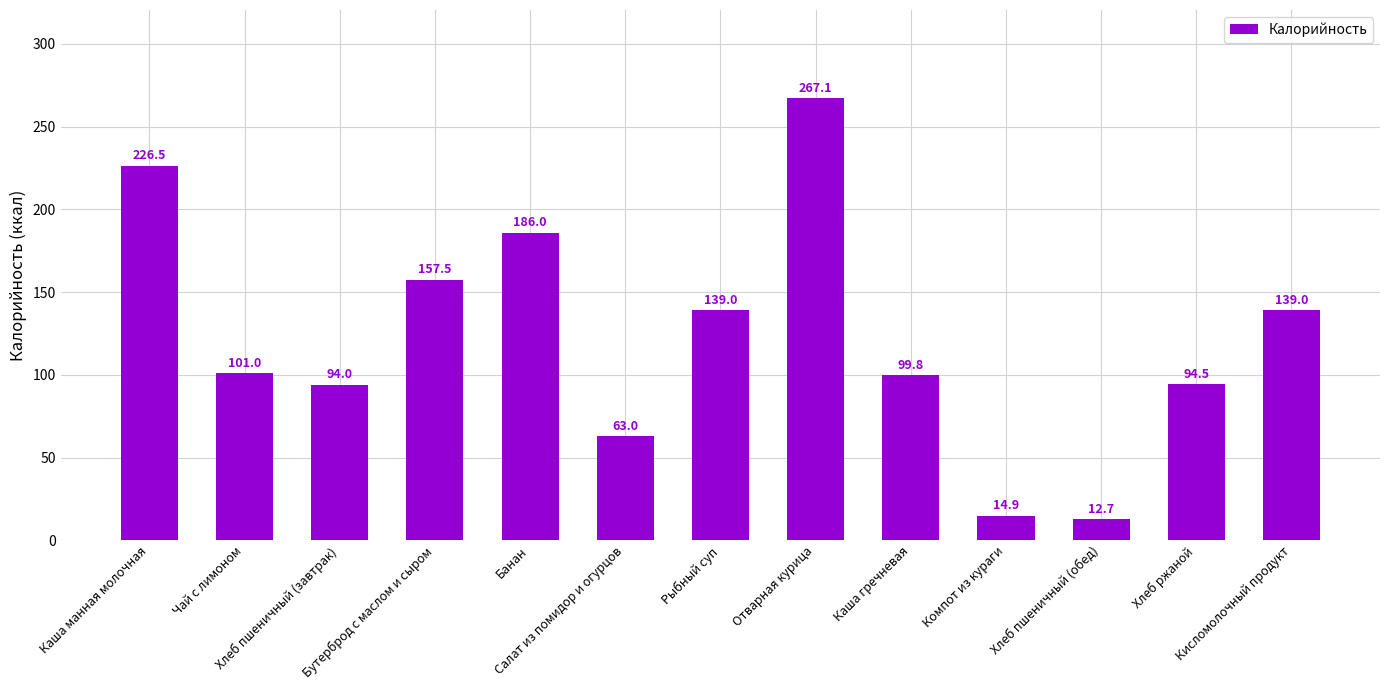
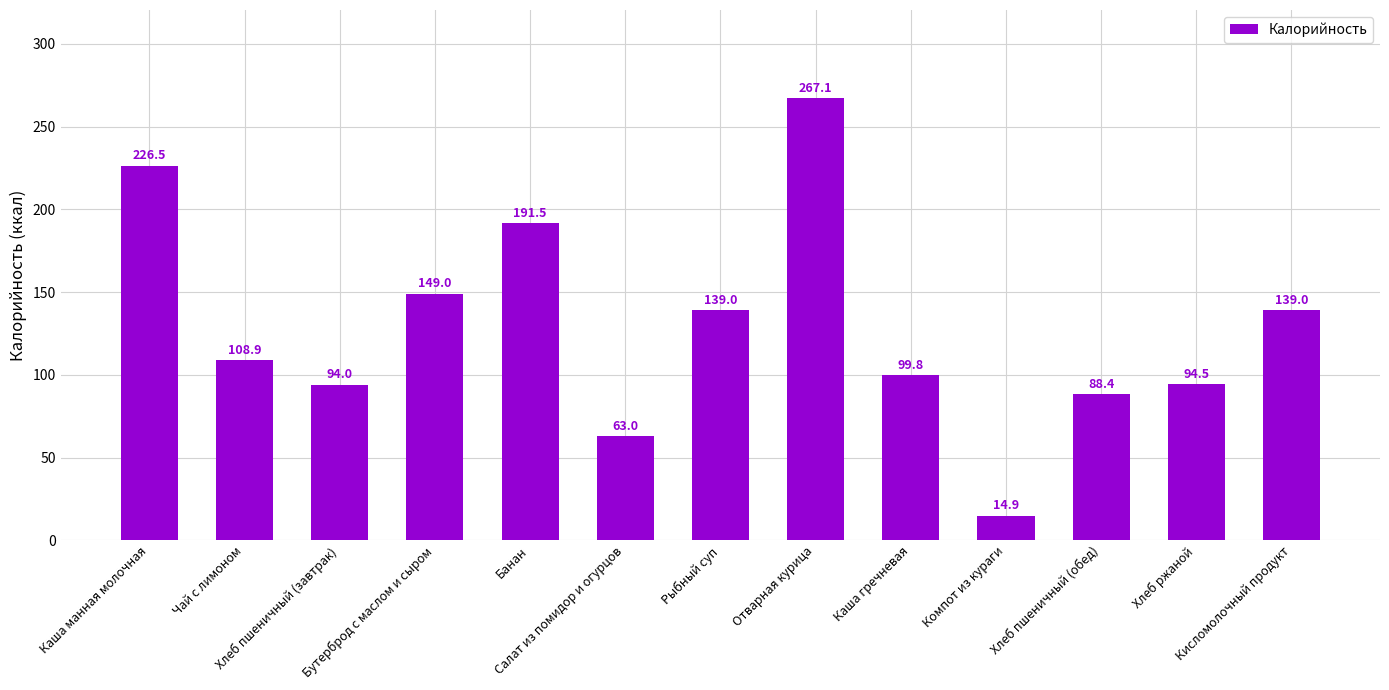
  {
    "Каша манная молочная": 226.5,
-   "Чай с лимоном": 101.0,
+   "Чай с лимоном": 108.9,
    "Хлеб пшеничный (завтрак)": 94.0,
-   "Бутерброд с маслом и сыром": 157.5,
-   "Банан": 186.0,
+   "Бутерброд с маслом и сыром": 149.0,
+   "Банан": 191.5,
    "Салат из помидор и огурцов": 63.0,
    "Рыбный суп": 139.0,
    "Отварная курица": 267.1,
    "Каша гречневая": 99.8,
    "Компот из кураги": 14.9,
-   "Хлеб пшеничный (обед)": 12.7,
+   "Хлеб пшеничный (обед)": 88.4,
    "Хлеб ржаной": 94.5,
    "Кисломолочный продукт": 139.0
  }
